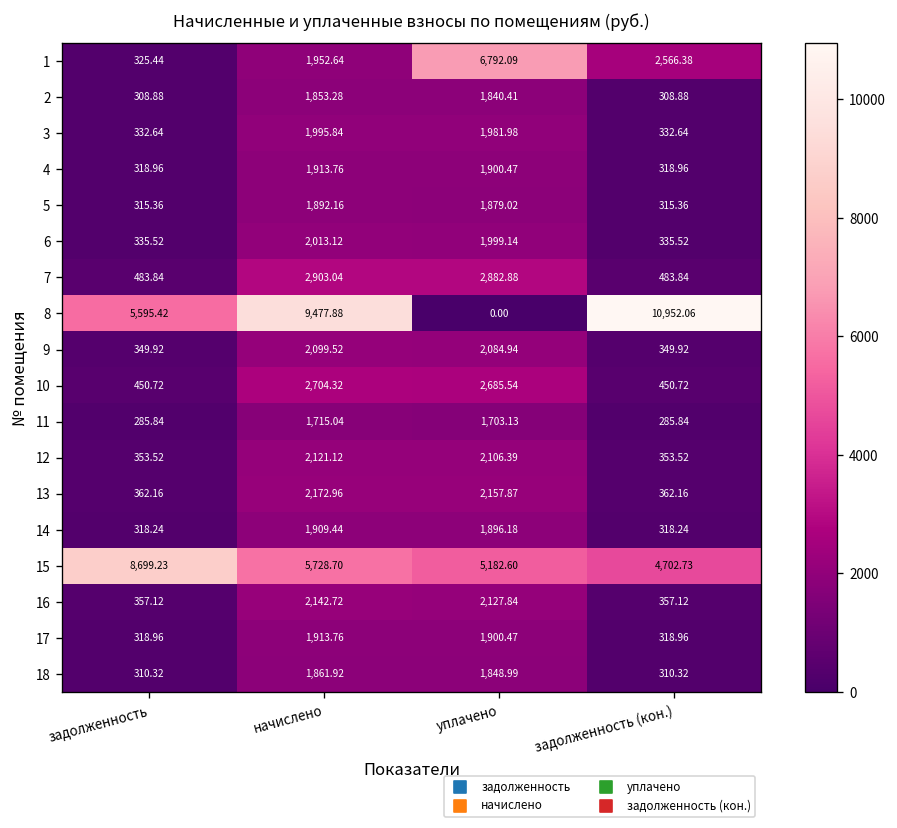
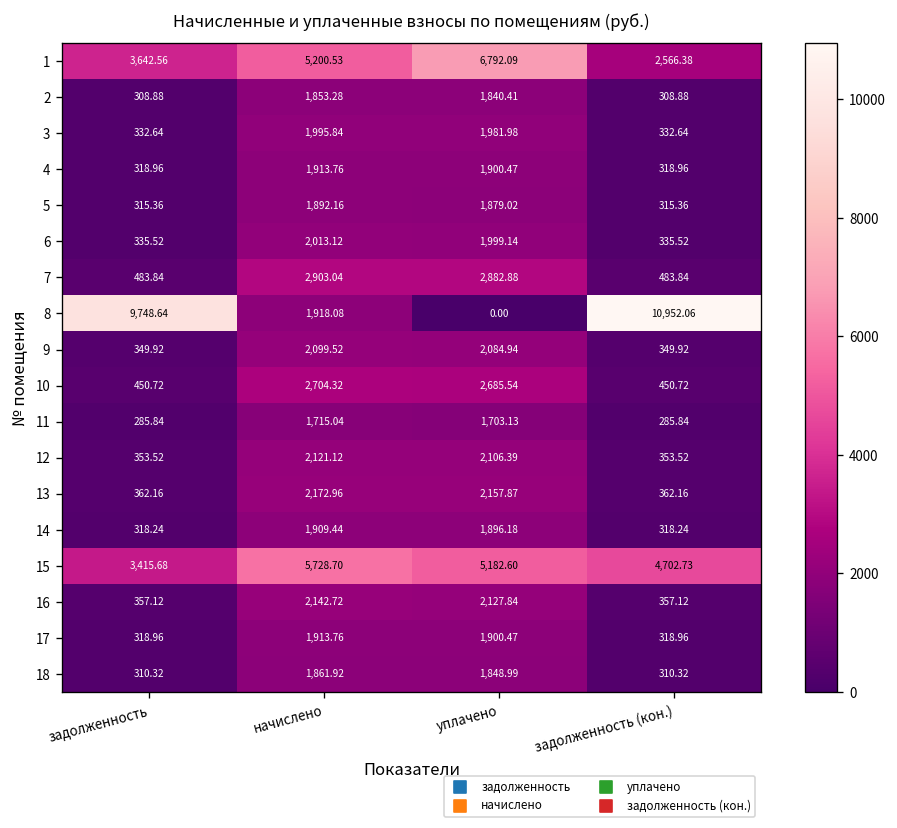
  {
    "1": {
-     "задолженность": "325.44",
-     "начислено": "1,952.64",
+     "задолженность": "3,642.56",
+     "начислено": "5,200.53",
      "уплачено": "6,792.09",
      "задолженность (кон.)": "2,566.38"
    },
    "2": {
      "задолженность": "308.88",
      "начислено": "1,853.28",
      "уплачено": "1,840.41",
      "задолженность (кон.)": "308.88"
    },
    "3": {
      "задолженность": "332.64",
      "начислено": "1,995.84",
      "уплачено": "1,981.98",
      "задолженность (кон.)": "332.64"
    },
    "4": {
      "задолженность": "318.96",
      "начислено": "1,913.76",
      "уплачено": "1,900.47",
      "задолженность (кон.)": "318.96"
    },
    "5": {
      "задолженность": "315.36",
      "начислено": "1,892.16",
      "уплачено": "1,879.02",
      "задолженность (кон.)": "315.36"
    },
    "6": {
      "задолженность": "335.52",
      "начислено": "2,013.12",
      "уплачено": "1,999.14",
      "задолженность (кон.)": "335.52"
    },
    "7": {
      "задолженность": "483.84",
      "начислено": "2,903.04",
      "уплачено": "2,882.88",
      "задолженность (кон.)": "483.84"
    },
    "8": {
-     "задолженность": "5,595.42",
-     "начислено": "9,477.88",
+     "задолженность": "9,748.64",
+     "начислено": "1,918.08",
      "уплачено": "0.00",
      "задолженность (кон.)": "10,952.06"
    },
    "9": {
      "задолженность": "349.92",
      "начислено": "2,099.52",
      "уплачено": "2,084.94",
      "задолженность (кон.)": "349.92"
    },
    "10": {
      "задолженность": "450.72",
      "начислено": "2,704.32",
      "уплачено": "2,685.54",
      "задолженность (кон.)": "450.72"
    },
    "11": {
      "задолженность": "285.84",
      "начислено": "1,715.04",
      "уплачено": "1,703.13",
      "задолженность (кон.)": "285.84"
    },
    "12": {
      "задолженность": "353.52",
      "начислено": "2,121.12",
      "уплачено": "2,106.39",
      "задолженность (кон.)": "353.52"
    },
    "13": {
      "задолженность": "362.16",
      "начислено": "2,172.96",
      "уплачено": "2,157.87",
      "задолженность (кон.)": "362.16"
    },
    "14": {
      "задолженность": "318.24",
      "начислено": "1,909.44",
      "уплачено": "1,896.18",
      "задолженность (кон.)": "318.24"
    },
    "15": {
-     "задолженность": "8,699.23",
+     "задолженность": "3,415.68",
      "начислено": "5,728.70",
      "уплачено": "5,182.60",
      "задолженность (кон.)": "4,702.73"
    },
    "16": {
      "задолженность": "357.12",
      "начислено": "2,142.72",
      "уплачено": "2,127.84",
      "задолженность (кон.)": "357.12"
    },
    "17": {
      "задолженность": "318.96",
      "начислено": "1,913.76",
      "уплачено": "1,900.47",
      "задолженность (кон.)": "318.96"
    },
    "18": {
      "задолженность": "310.32",
      "начислено": "1,861.92",
      "уплачено": "1,848.99",
      "задолженность (кон.)": "310.32"
    }
  }
